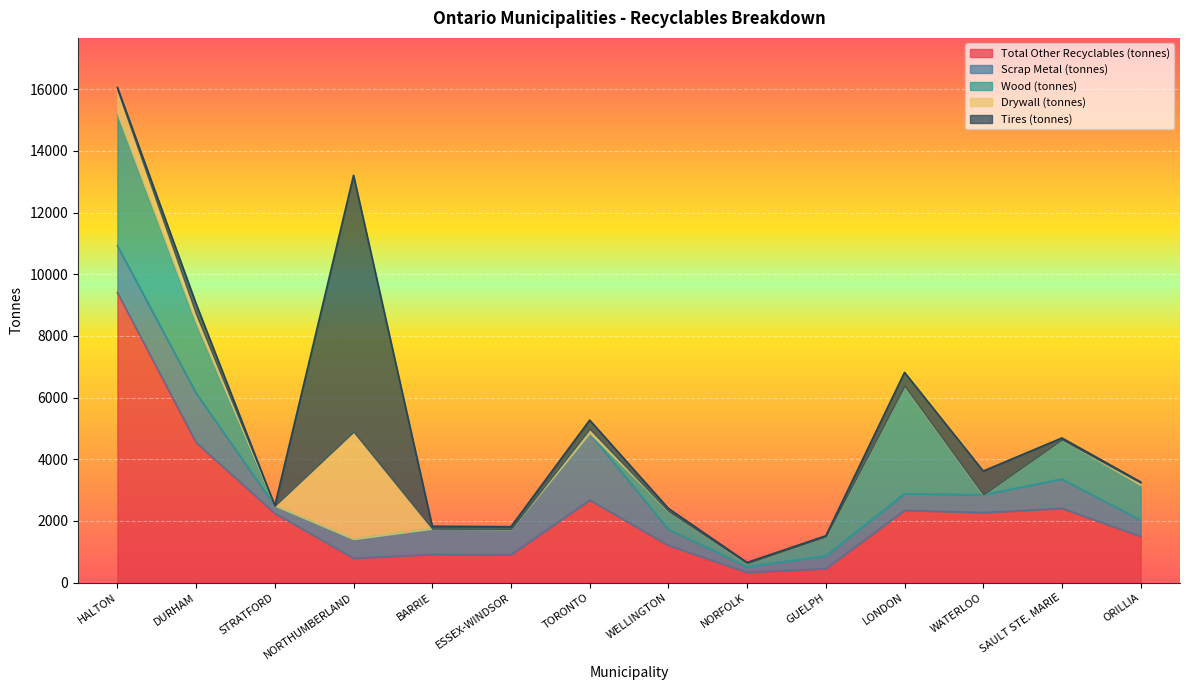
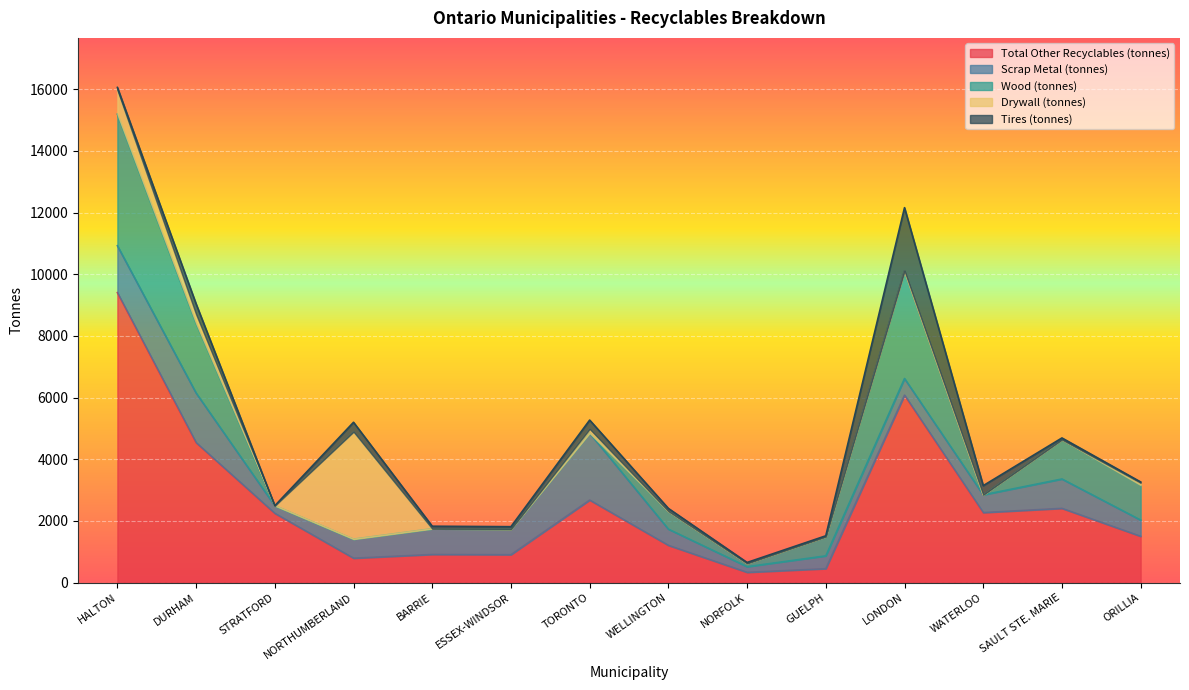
  {
    "Total Other Recyclables (tonnes)": {
      "HALTON": 9400,
      "DURHAM": 4500,
      "STRATFORD": 2200,
      "NORTHUMBERLAND": 800,
      "BARRIE": 900,
      "ESSEX-WINDSOR": 900,
      "TORONTO": 2700,
      "WELLINGTON": 1200,
      "NORFOLK": 300,
      "GUELPH": 500,
-     "LONDON": 2300,
+     "LONDON": 6100,
      "WATERLOO": 2300,
      "SAULT STE. MARIE": 2400,
      "ORILLIA": 1500
    },
    "Drywall (tonnes)": {
      "HALTON": 800,
      "DURHAM": 300,
      "NORTHUMBERLAND": 3500,
      "TORONTO": 100
    },
    "Tires (tonnes)": {
      "HALTON": 100,
      "DURHAM": 300,
-     "NORTHUMBERLAND": 8300,
+     "NORTHUMBERLAND": 300,
      "TORONTO": 300,
      "WELLINGTON": 100,
-     "LONDON": 400,
-     "WATERLOO": 800
+     "LONDON": 2100,
+     "WATERLOO": 300
    }
  }
